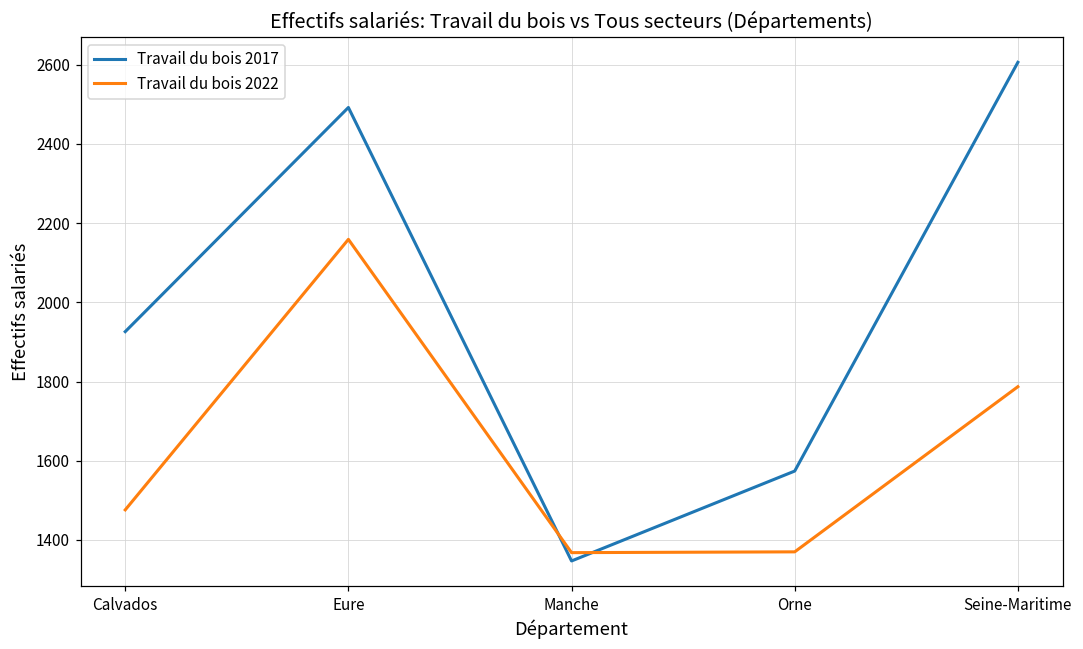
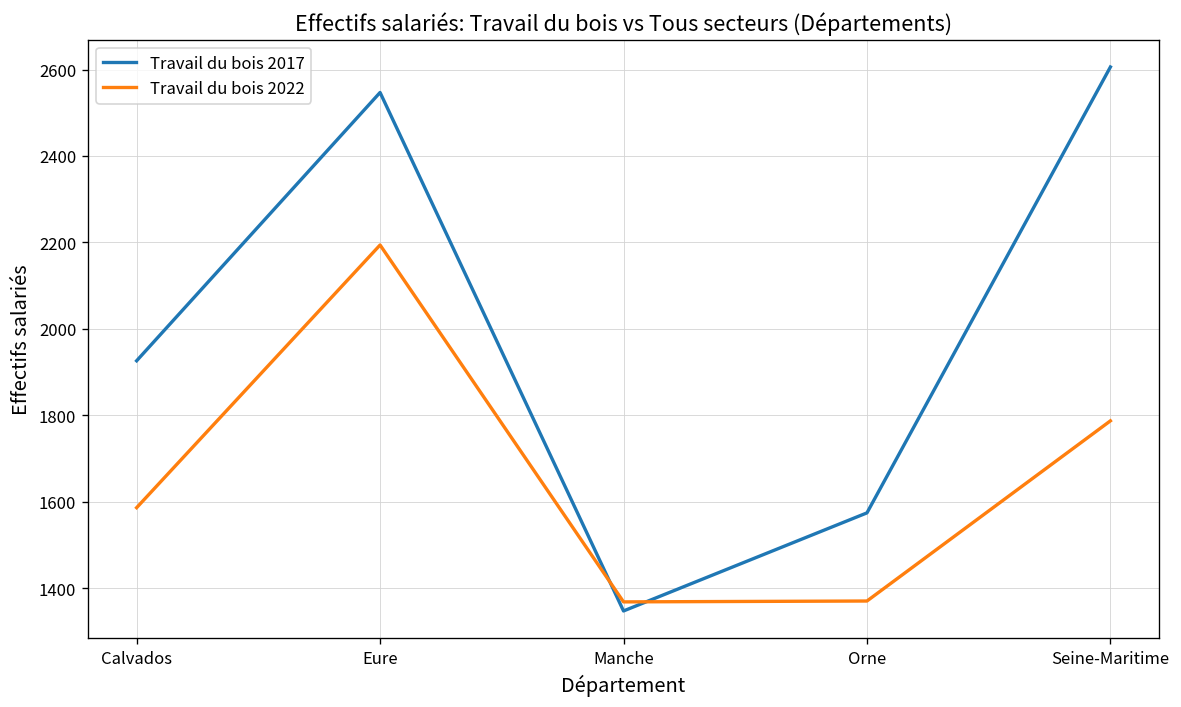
  {
    "Travail du bois 2017": {
      "Calvados": 1930,
-     "Eure": 2490,
+     "Eure": 2550,
      "Manche": 1350,
      "Orne": 1570,
      "Seine-Maritime": 2610
    },
    "Travail du bois 2022": {
-     "Calvados": 1480,
-     "Eure": 2160,
+     "Calvados": 1590,
+     "Eure": 2190,
      "Manche": 1370,
      "Orne": 1370,
      "Seine-Maritime": 1790
    }
  }
